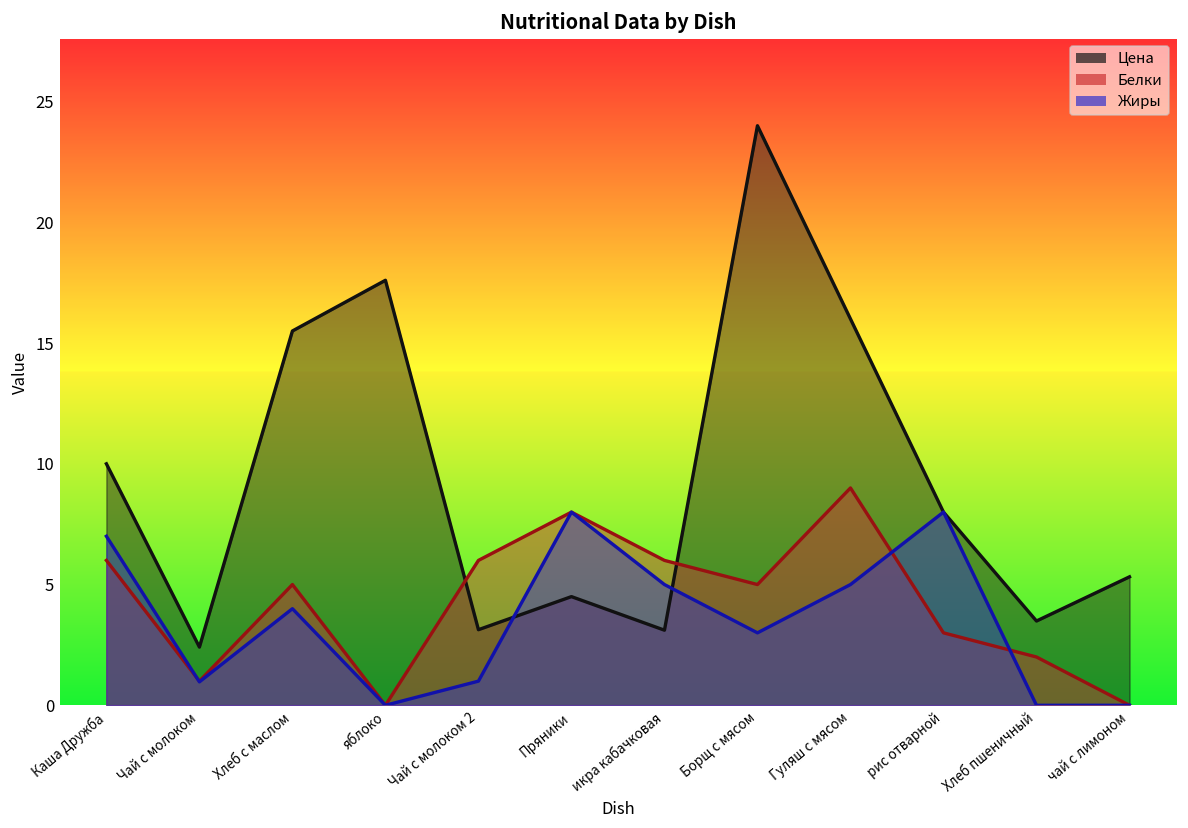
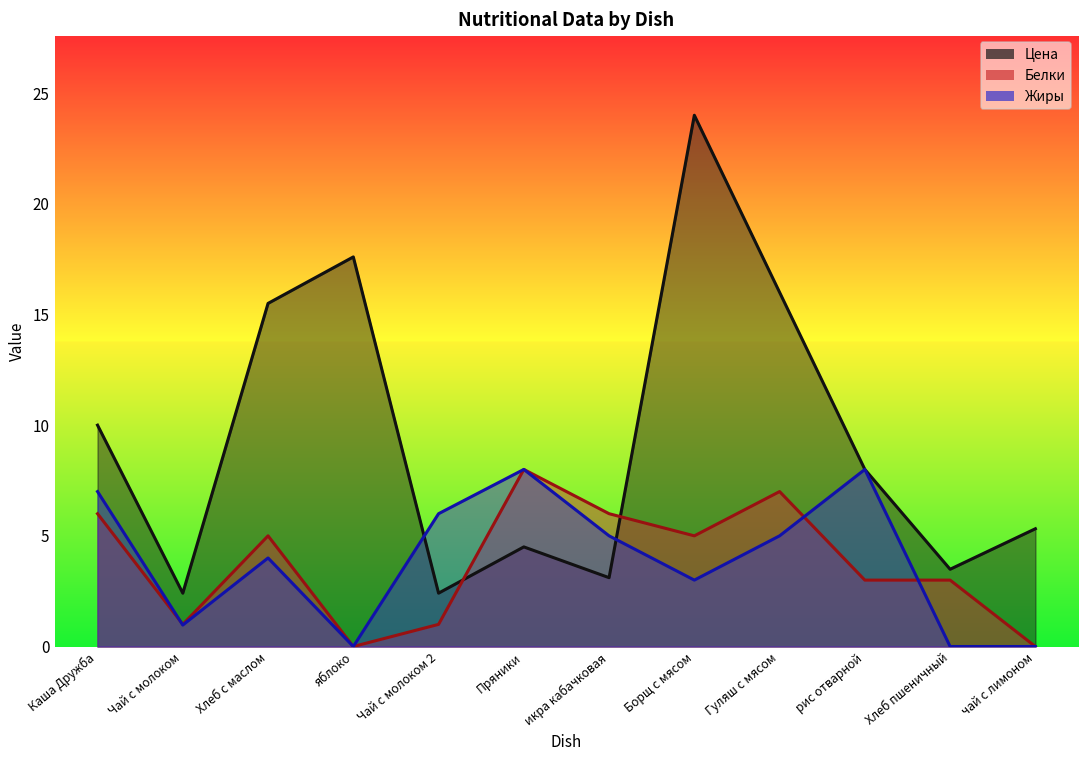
  {
    "Цена": {
      "Каша Дружба": 10.0,
      "Чай с молоком": 2.4,
      "Хлеб с маслом": 15.5,
      "яблоко": 17.6,
-     "Чай с молоком 2": 3.1,
+     "Чай с молоком 2": 2.4,
      "Пряники": 4.5,
      "икра кабачковая": 3.1,
      "Борщ с мясом": 24.0,
      "Гуляш с мясом": 16.0,
      "Хлеб пшеничный": 3.5,
      "чай с лимоном": 5.3
    },
    "Белки": {
      "Каша Дружба": 6,
      "Хлеб с маслом": 5,
-     "Чай с молоком 2": 6,
+     "Чай с молоком 2": 1,
      "икра кабачковая": 6,
      "Борщ с мясом": 5,
-     "Гуляш с мясом": 9,
+     "Гуляш с мясом": 7,
      "рис отварной": 3,
-     "Хлеб пшеничный": 2
+     "Хлеб пшеничный": 3
    },
    "Жиры": {
      "Каша Дружба": 7,
      "Хлеб с маслом": 4,
-     "Чай с молоком 2": 1,
+     "Чай с молоком 2": 6,
      "икра кабачковая": 5,
      "Борщ с мясом": 3,
      "Гуляш с мясом": 5,
      "Хлеб пшеничный": 0
    }
  }
